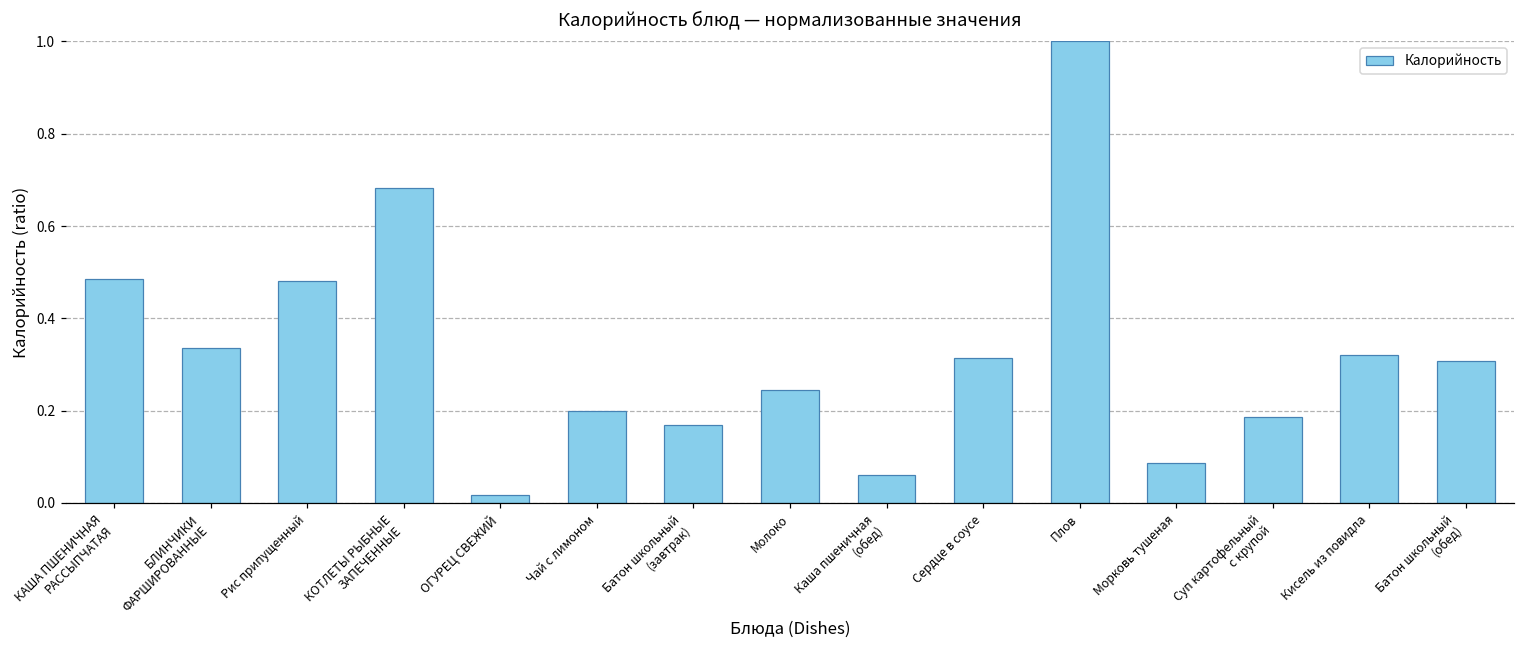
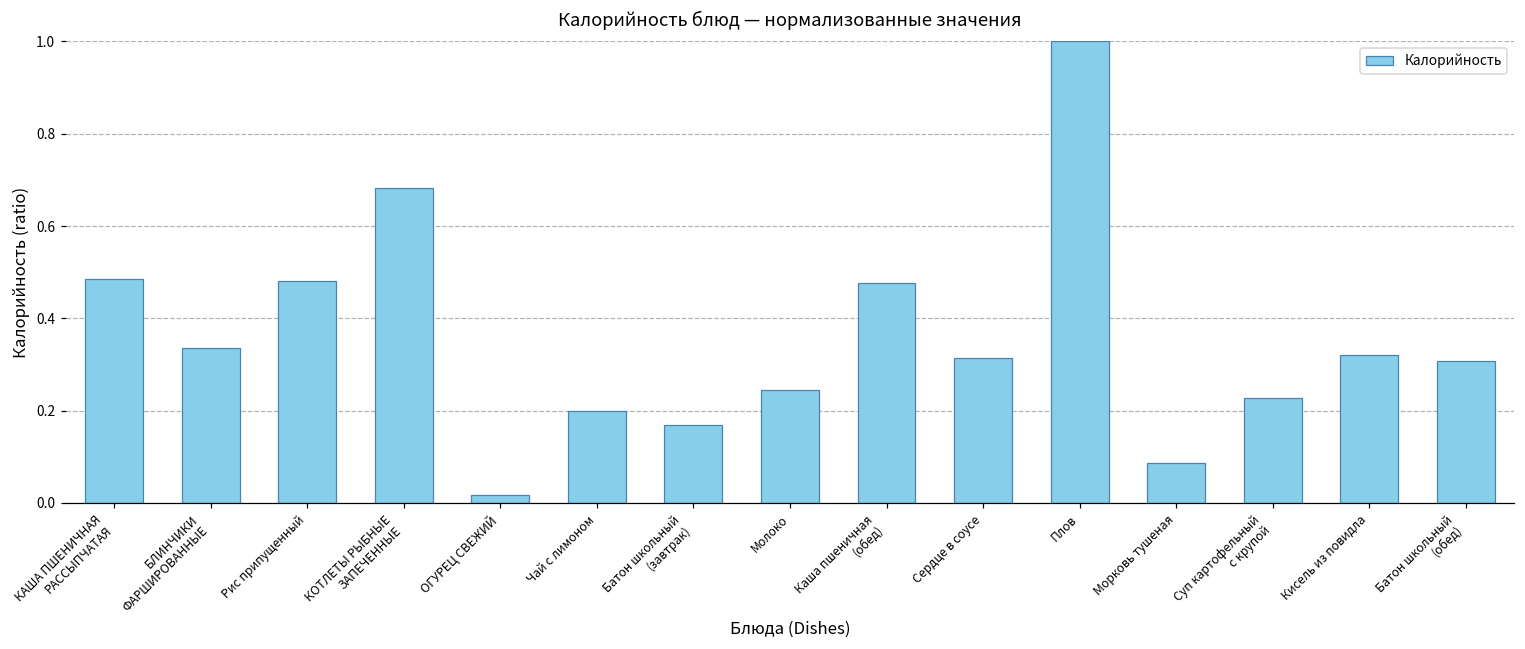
  {
    "КАША ПШЕНИЧНАЯ РАССЫПЧАТАЯ": 0.49,
    "БЛИНЧИКИ ФАРШИРОВАННЫЕ": 0.34,
    "Рис припущенный": 0.48,
    "КОТЛЕТЫ РЫБНЫЕ ЗАПЕЧЕННЫЕ": 0.68,
    "ОГУРЕЦ СВЕЖИЙ": 0.02,
    "Чай с лимоном": 0.20,
    "Батон школьный (завтрак)": 0.17,
    "Молоко": 0.24,
-   "Каша пшеничная (обед)": 0.06,
+   "Каша пшеничная (обед)": 0.48,
    "Сердце в соусе": 0.31,
    "Плов": 1.00,
    "Морковь тушеная": 0.09,
-   "Суп картофельный с крупой": 0.19,
+   "Суп картофельный с крупой": 0.23,
    "Кисель из повидла": 0.32,
    "Батон школьный (обед)": 0.31
  }
